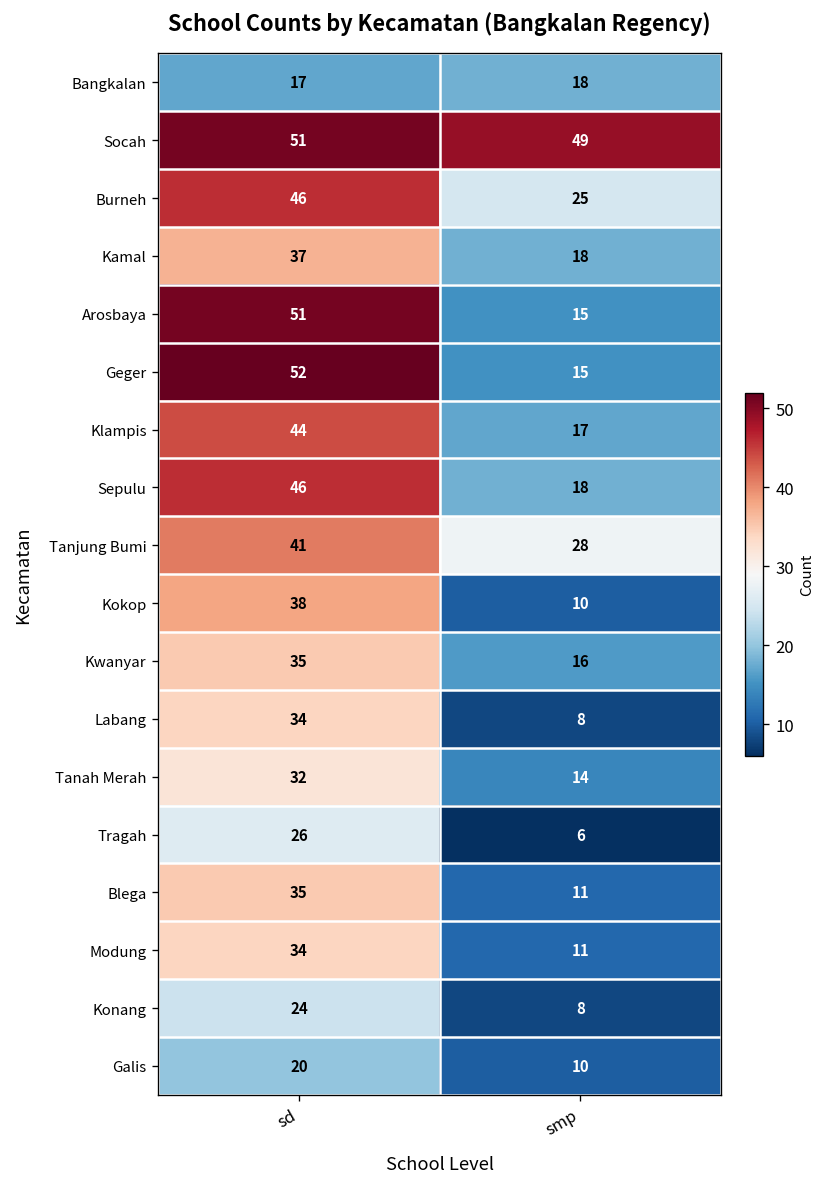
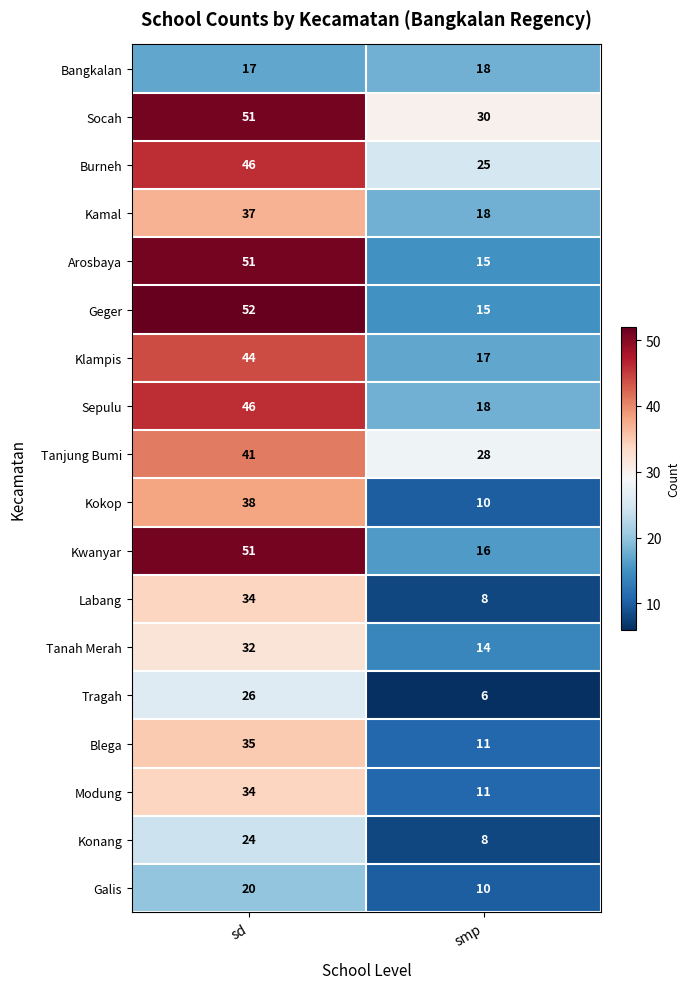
  {
    "Bangkalan": {
      "sd": 17,
      "smp": 18
    },
    "Socah": {
      "sd": 51,
-     "smp": 49
+     "smp": 30
    },
    "Burneh": {
      "sd": 46,
      "smp": 25
    },
    "Kamal": {
      "sd": 37,
      "smp": 18
    },
    "Arosbaya": {
      "sd": 51,
      "smp": 15
    },
    "Geger": {
      "sd": 52,
      "smp": 15
    },
    "Klampis": {
      "sd": 44,
      "smp": 17
    },
    "Sepulu": {
      "sd": 46,
      "smp": 18
    },
    "Tanjung Bumi": {
      "sd": 41,
      "smp": 28
    },
    "Kokop": {
      "sd": 38,
      "smp": 10
    },
    "Kwanyar": {
-     "sd": 35,
+     "sd": 51,
      "smp": 16
    },
    "Labang": {
      "sd": 34,
      "smp": 8
    },
    "Tanah Merah": {
      "sd": 32,
      "smp": 14
    },
    "Tragah": {
      "sd": 26,
      "smp": 6
    },
    "Blega": {
      "sd": 35,
      "smp": 11
    },
    "Modung": {
      "sd": 34,
      "smp": 11
    },
    "Konang": {
      "sd": 24,
      "smp": 8
    },
    "Galis": {
      "sd": 20,
      "smp": 10
    }
  }
